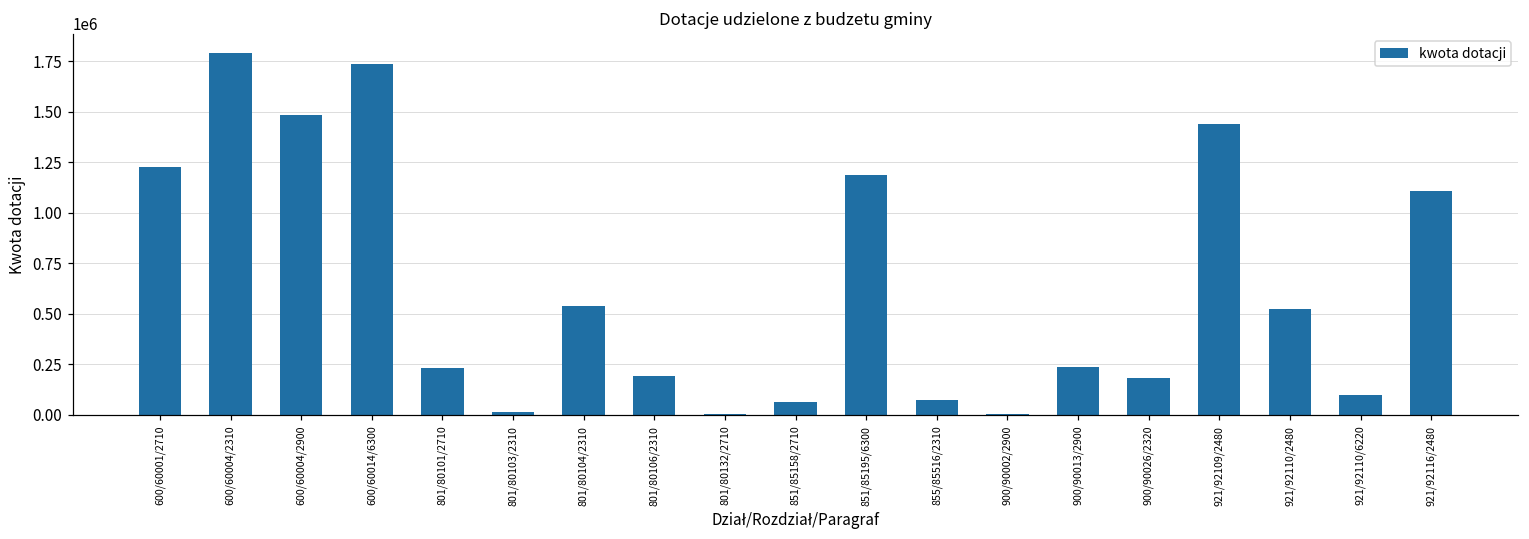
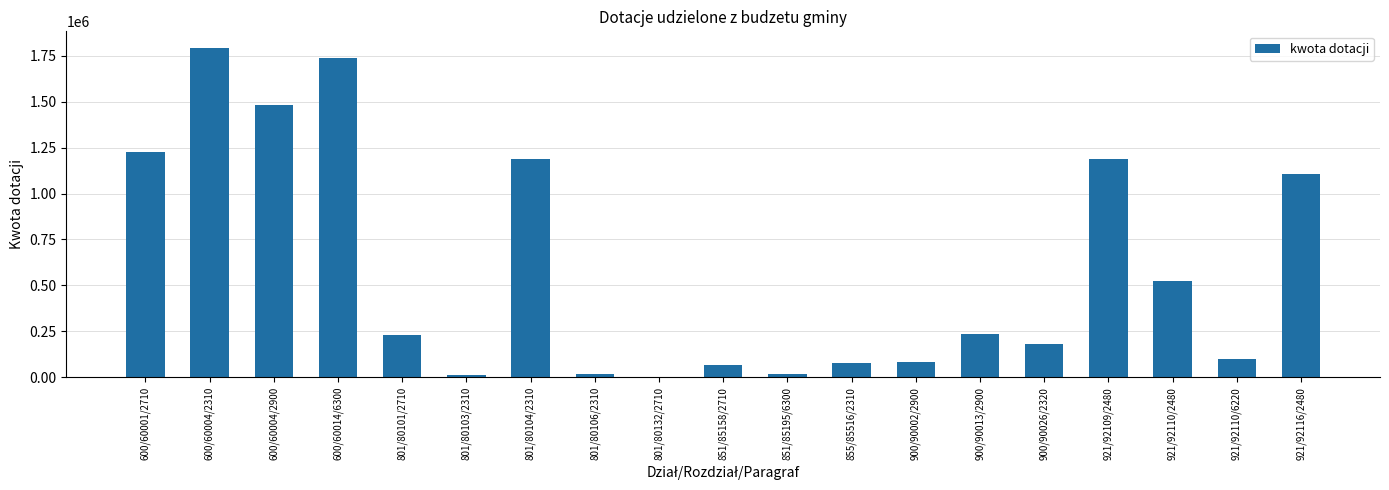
  {
    "600/60001/2710": 1230000,
    "600/60004/2310": 1790000,
    "600/60004/2900": 1480000,
    "600/60014/6300": 1740000,
    "801/80101/2710": 230000,
    "801/80103/2310": 10000,
-   "801/80104/2310": 540000,
-   "801/80106/2310": 190000,
+   "801/80104/2310": 1190000,
+   "801/80106/2310": 20000,
    "851/85158/2710": 60000,
-   "851/85195/6300": 1190000,
+   "851/85195/6300": 20000,
    "855/85516/2310": 80000,
-   "900/90002/2900": 0,
+   "900/90002/2900": 80000,
    "900/90013/2900": 240000,
    "900/90026/2320": 180000,
-   "921/92109/2480": 1440000,
+   "921/92109/2480": 1190000,
    "921/92110/2480": 520000,
    "921/92110/6220": 100000,
    "921/92116/2480": 1110000
  }
